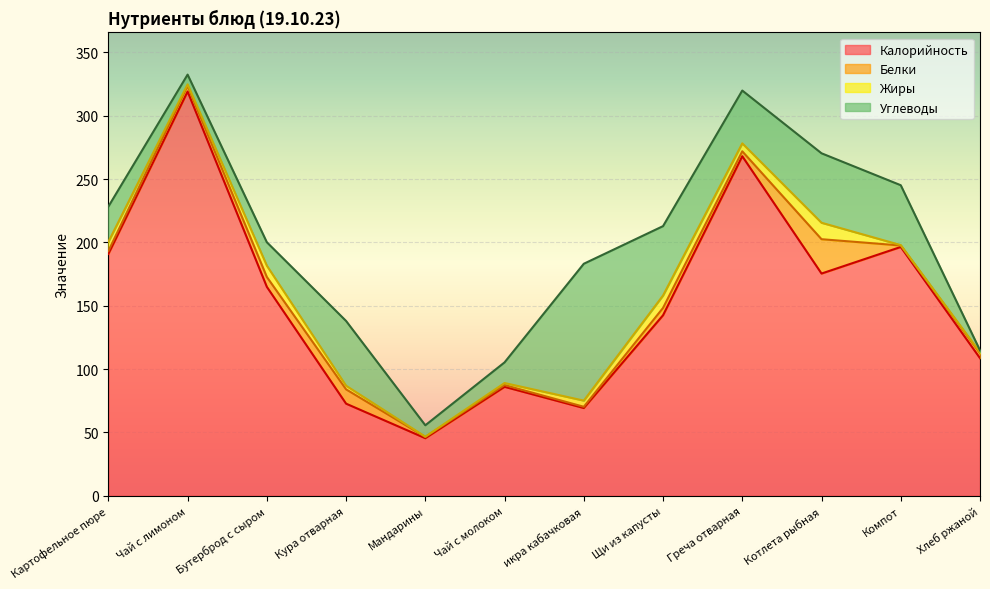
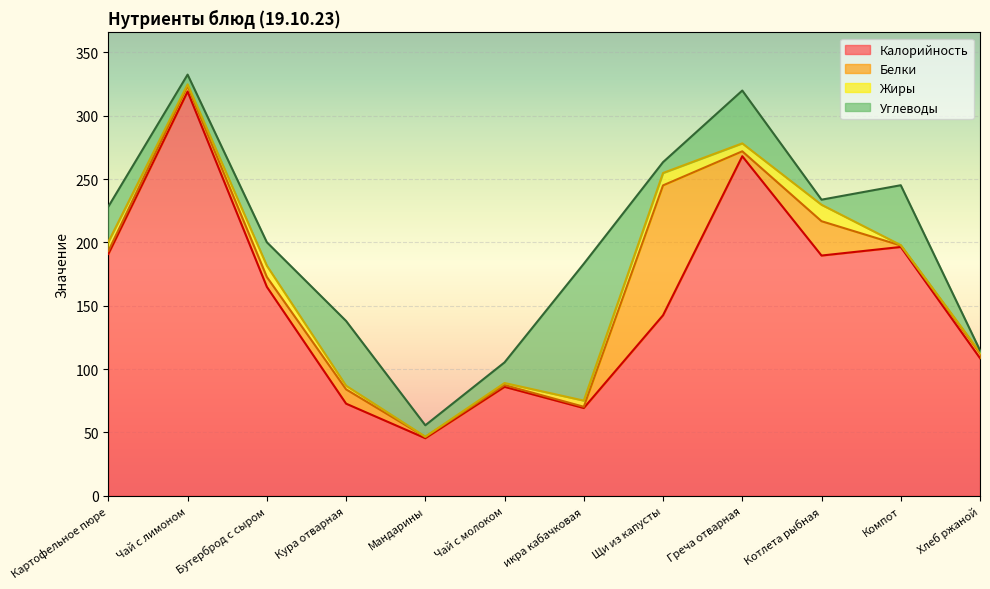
  {
    "Калорийность": {
      "Картофельное пюре": 191,
      "Чай с лимоном": 319,
      "Бутерброд с сыром": 165,
      "Кура отварная": 73,
      "Щи из капусты": 142,
      "Греча отварная": 268,
-     "Котлета рыбная": 175,
+     "Котлета рыбная": 190,
      "Хлеб ржаной": 109
    },
    "Белки": {
      "Картофельное пюре": 2,
      "Бутерброд с сыром": 8,
      "Кура отварная": 11,
-     "Щи из капусты": 6,
+     "Щи из капусты": 103,
      "Греча отварная": 4,
      "Котлета рыбная": 27
    },
    "Жиры": {
      "Картофельное пюре": 7,
      "Бутерброд с сыром": 9,
      "Кура отварная": 3,
      "икра кабачковая": 5,
      "Щи из капусты": 10,
      "Греча отварная": 6,
      "Котлета рыбная": 13
    },
    "Углеводы": {
      "Картофельное пюре": 28,
      "Чай с лимоном": 8,
      "Бутерброд с сыром": 19,
      "Кура отварная": 51,
      "Мандарины": 9,
      "Чай с молоком": 16,
      "икра кабачковая": 108,
-     "Щи из капусты": 55,
+     "Щи из капусты": 9,
      "Греча отварная": 42,
-     "Котлета рыбная": 55,
+     "Котлета рыбная": 4,
      "Компот": 47
    }
  }
